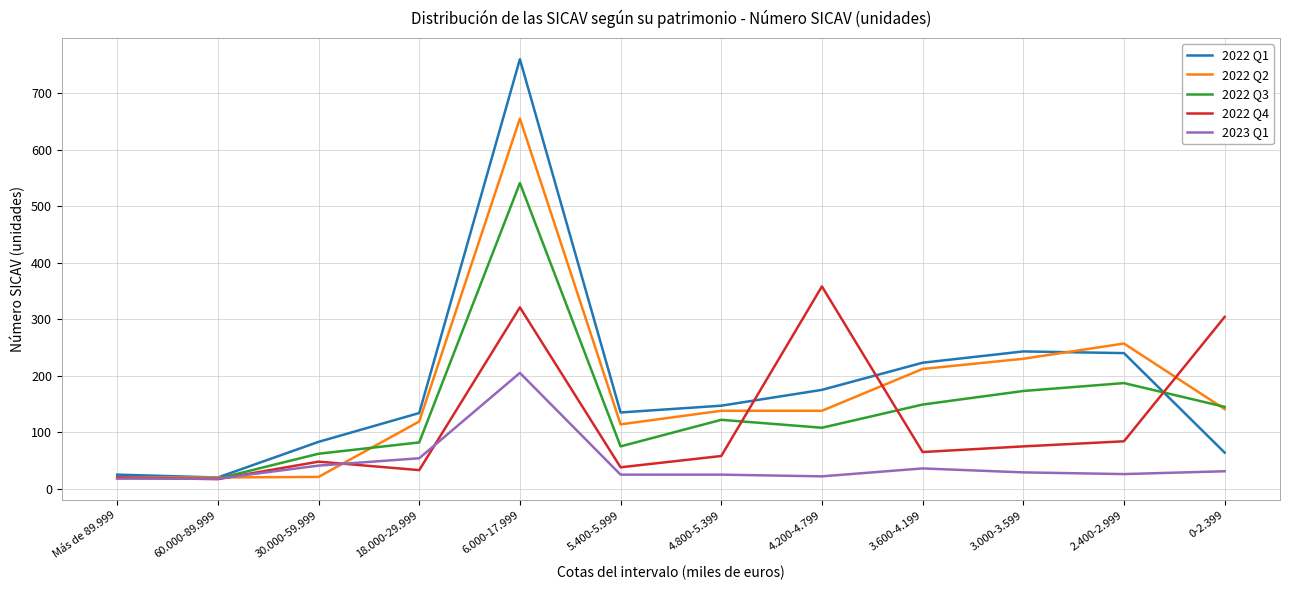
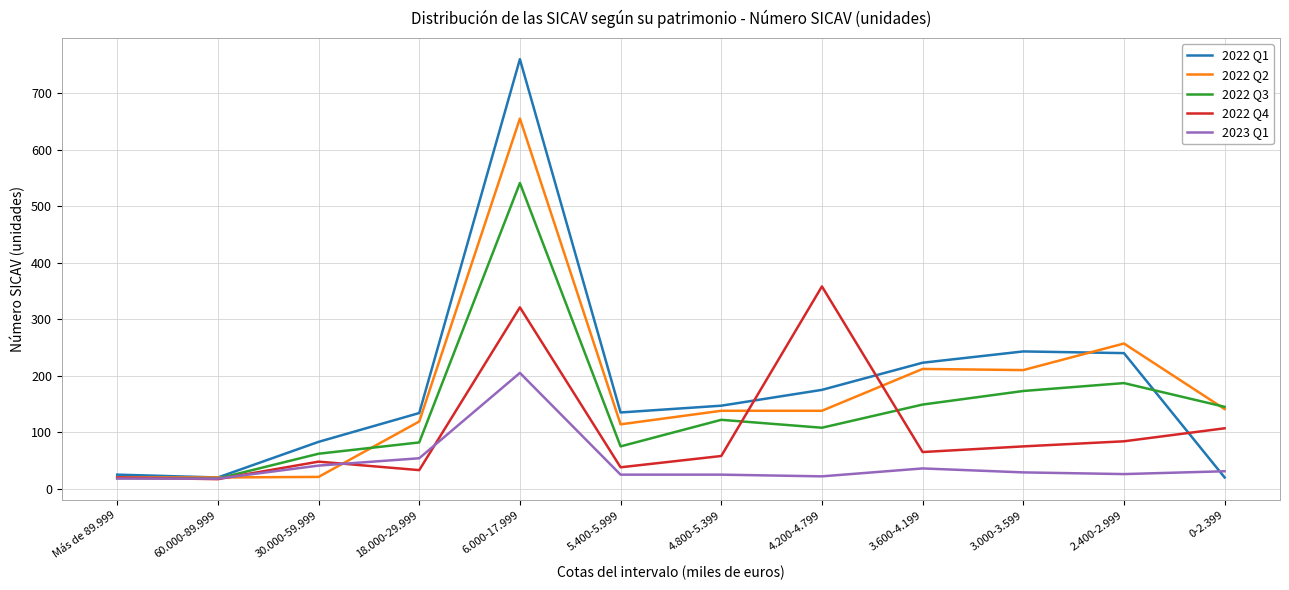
  {
    "2022 Q1": {
      "Más de 89.999": 30,
      "30.000-59.999": 80,
      "18.000-29.999": 130,
      "6.000-17.999": 760,
      "5.400-5.999": 140,
      "4.800-5.399": 150,
      "4.200-4.799": 180,
      "3.600-4.199": 220,
      "3.000-3.599": 240,
      "2.400-2.999": 240,
-     "0-2.399": 60
+     "0-2.399": 20
    },
    "2022 Q2": {
      "30.000-59.999": 20,
      "18.000-29.999": 120,
      "6.000-17.999": 660,
      "5.400-5.999": 110,
      "4.800-5.399": 140,
      "4.200-4.799": 140,
      "3.600-4.199": 210,
-     "3.000-3.599": 230,
+     "3.000-3.599": 210,
      "2.400-2.999": 260
    },
    "2022 Q3": {
      "30.000-59.999": 60,
      "18.000-29.999": 80,
      "6.000-17.999": 540,
      "5.400-5.999": 80,
      "4.800-5.399": 120,
      "4.200-4.799": 110,
      "3.600-4.199": 150,
      "3.000-3.599": 170,
      "2.400-2.999": 190
    },
    "2022 Q4": {
      "30.000-59.999": 50,
      "18.000-29.999": 30,
      "6.000-17.999": 320,
      "5.400-5.999": 40,
      "4.800-5.399": 60,
      "4.200-4.799": 360,
      "3.600-4.199": 70,
      "3.000-3.599": 80,
      "2.400-2.999": 80,
-     "0-2.399": 300
+     "0-2.399": 110
    },
    "2023 Q1": {
      "30.000-59.999": 40,
      "18.000-29.999": 50,
      "6.000-17.999": 210,
      "5.400-5.999": 30,
      "4.800-5.399": 30,
      "4.200-4.799": 20,
      "3.600-4.199": 40,
      "3.000-3.599": 30,
      "2.400-2.999": 30,
      "0-2.399": 30
    }
  }
